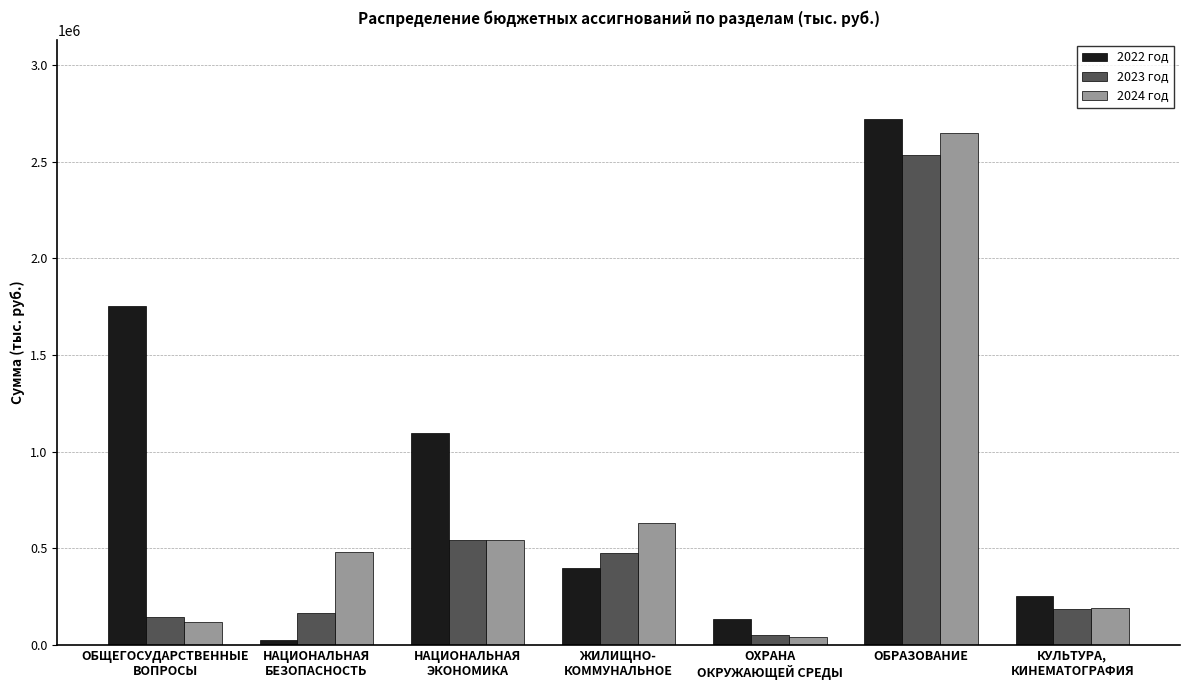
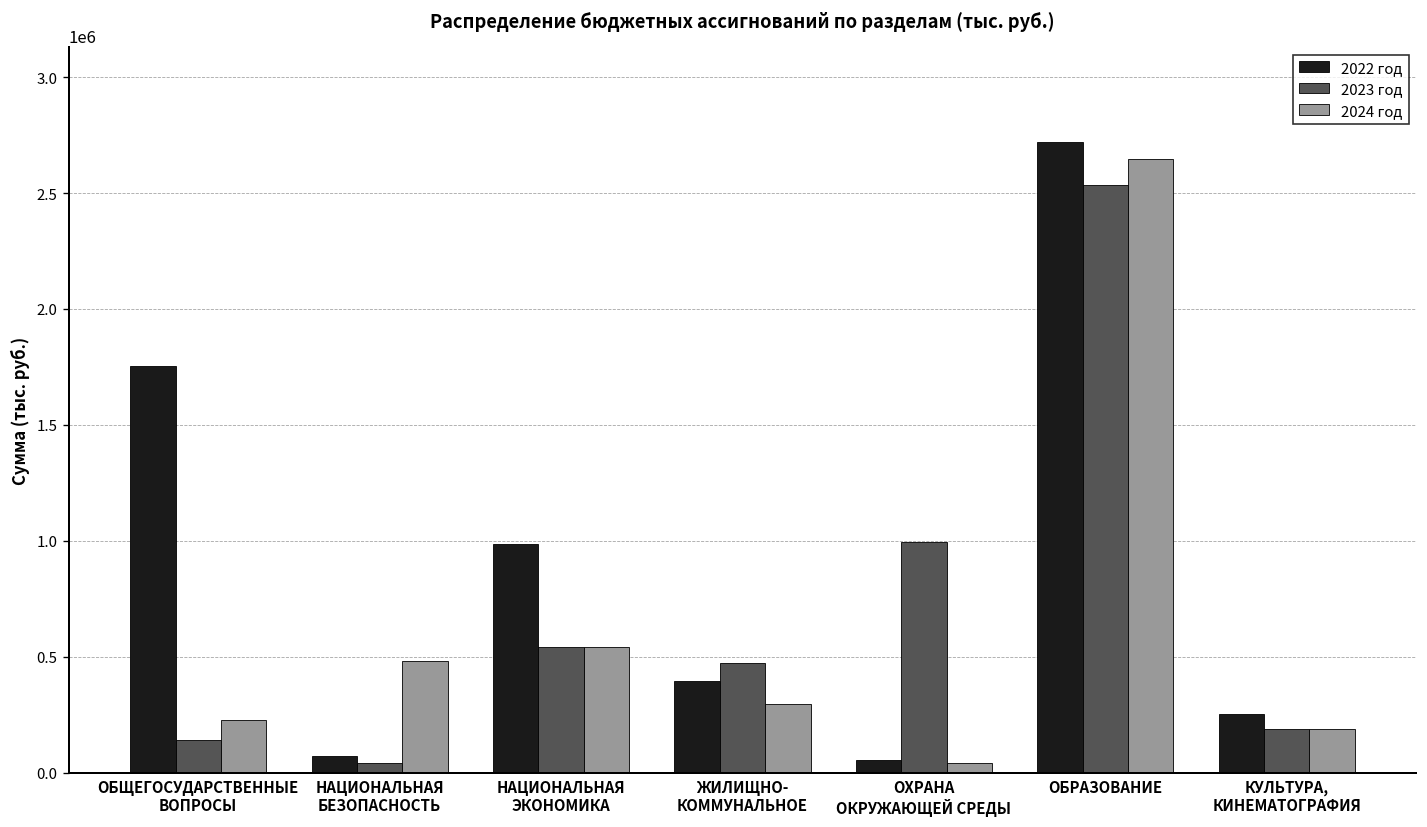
  {
    "2022 год": {
      "ОБЩЕГОСУДАРСТВЕННЫЕ ВОПРОСЫ": 1750000,
-     "НАЦИОНАЛЬНАЯ БЕЗОПАСНОСТЬ": 30000,
-     "НАЦИОНАЛЬНАЯ ЭКОНОМИКА": 1100000,
+     "НАЦИОНАЛЬНАЯ БЕЗОПАСНОСТЬ": 70000,
+     "НАЦИОНАЛЬНАЯ ЭКОНОМИКА": 990000,
      "ЖИЛИЩНО- КОММУНАЛЬНОЕ": 400000,
-     "ОХРАНА ОКРУЖАЮЩЕЙ СРЕДЫ": 130000,
+     "ОХРАНА ОКРУЖАЮЩЕЙ СРЕДЫ": 60000,
      "ОБРАЗОВАНИЕ": 2720000,
      "КУЛЬТУРА, КИНЕМАТОГРАФИЯ": 250000
    },
    "2023 год": {
      "ОБЩЕГОСУДАРСТВЕННЫЕ ВОПРОСЫ": 140000,
-     "НАЦИОНАЛЬНАЯ БЕЗОПАСНОСТЬ": 160000,
+     "НАЦИОНАЛЬНАЯ БЕЗОПАСНОСТЬ": 40000,
      "НАЦИОНАЛЬНАЯ ЭКОНОМИКА": 540000,
      "ЖИЛИЩНО- КОММУНАЛЬНОЕ": 480000,
-     "ОХРАНА ОКРУЖАЮЩЕЙ СРЕДЫ": 50000,
+     "ОХРАНА ОКРУЖАЮЩЕЙ СРЕДЫ": 1000000,
      "ОБРАЗОВАНИЕ": 2530000,
      "КУЛЬТУРА, КИНЕМАТОГРАФИЯ": 190000
    },
    "2024 год": {
-     "ОБЩЕГОСУДАРСТВЕННЫЕ ВОПРОСЫ": 120000,
+     "ОБЩЕГОСУДАРСТВЕННЫЕ ВОПРОСЫ": 230000,
      "НАЦИОНАЛЬНАЯ БЕЗОПАСНОСТЬ": 480000,
      "НАЦИОНАЛЬНАЯ ЭКОНОМИКА": 540000,
-     "ЖИЛИЩНО- КОММУНАЛЬНОЕ": 630000,
+     "ЖИЛИЩНО- КОММУНАЛЬНОЕ": 300000,
      "ОХРАНА ОКРУЖАЮЩЕЙ СРЕДЫ": 40000,
      "ОБРАЗОВАНИЕ": 2650000,
      "КУЛЬТУРА, КИНЕМАТОГРАФИЯ": 190000
    }
  }
